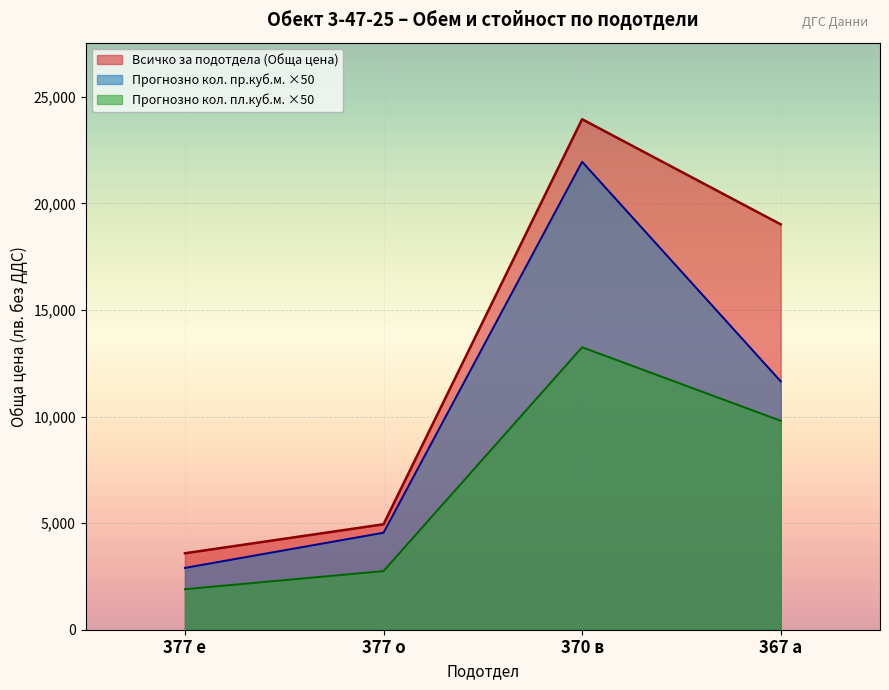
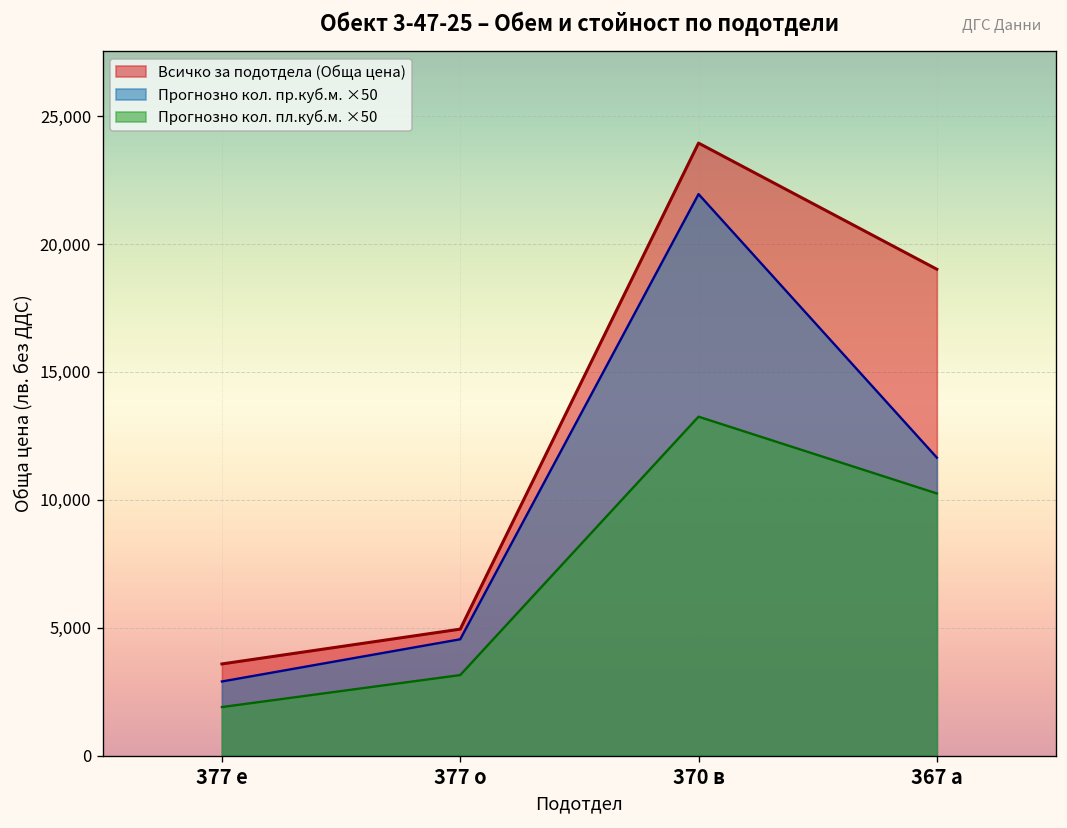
  {
    "Всичко за подотдела (Обща цена)": {
      "377 е": "3,600",
      "377 о": "4,900",
      "370 в": "23,900",
      "367 а": "19,000"
    },
    "Прогнозно кол. пр.куб.м. ×50": {
      "377 е": "2,900",
      "377 о": "4,600",
      "370 в": "22,000",
      "367 а": "11,700"
    },
    "Прогнозно кол. пл.куб.м. ×50": {
      "377 е": "1,900",
-     "377 о": "2,800",
+     "377 о": "3,200",
      "370 в": "13,300",
-     "367 а": "9,800"
+     "367 а": "10,300"
    }
  }
